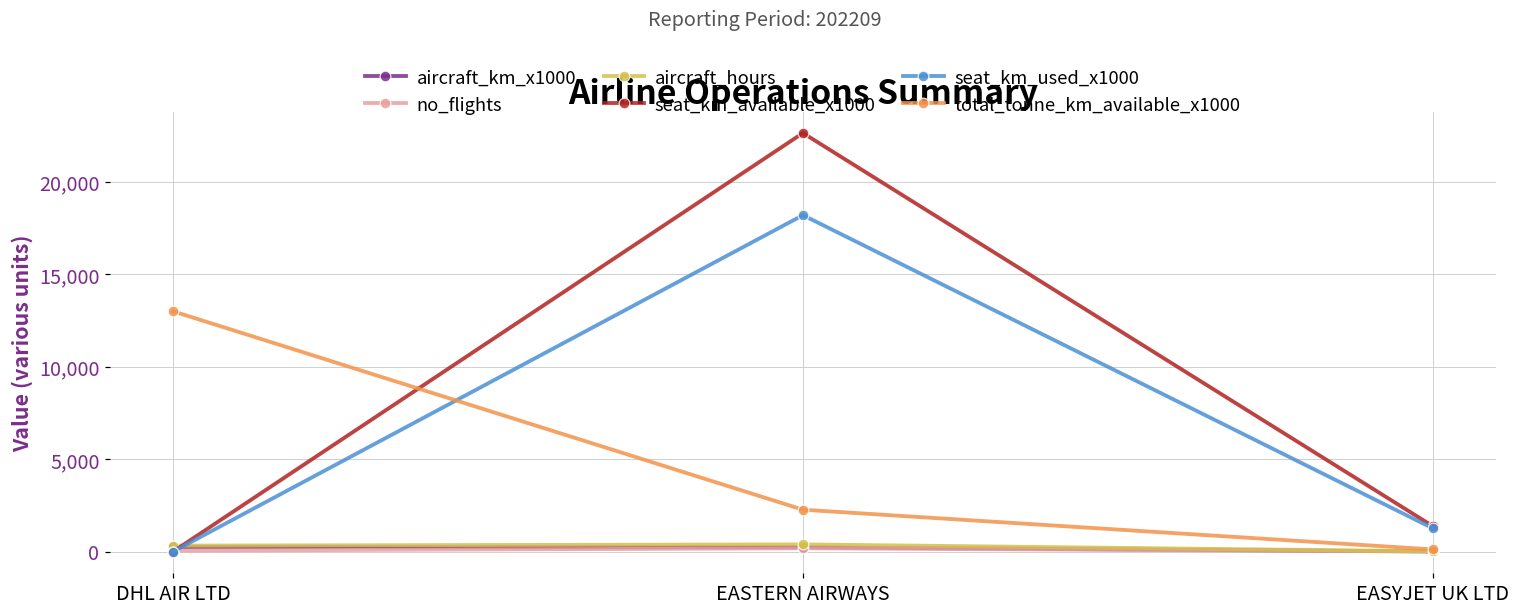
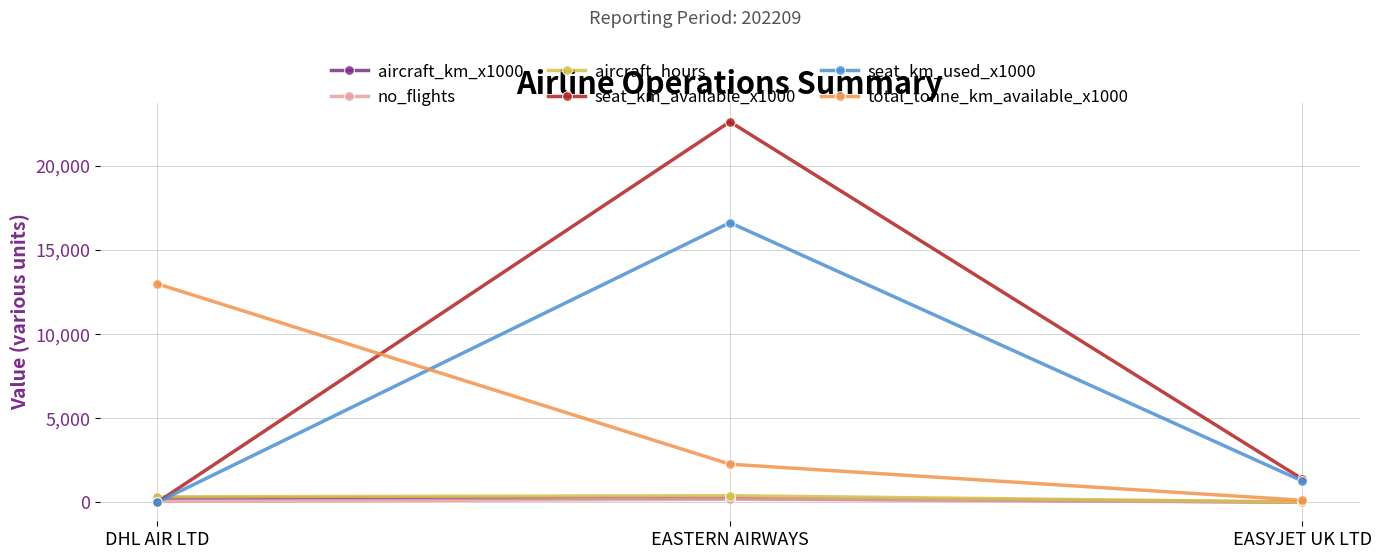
  {
    "seat_km_available_x1000": {
      "EASTERN AIRWAYS": "22,600"
    },
    "seat_km_used_x1000": {
-     "EASTERN AIRWAYS": "18,200"
+     "EASTERN AIRWAYS": "16,600"
    }
  }
